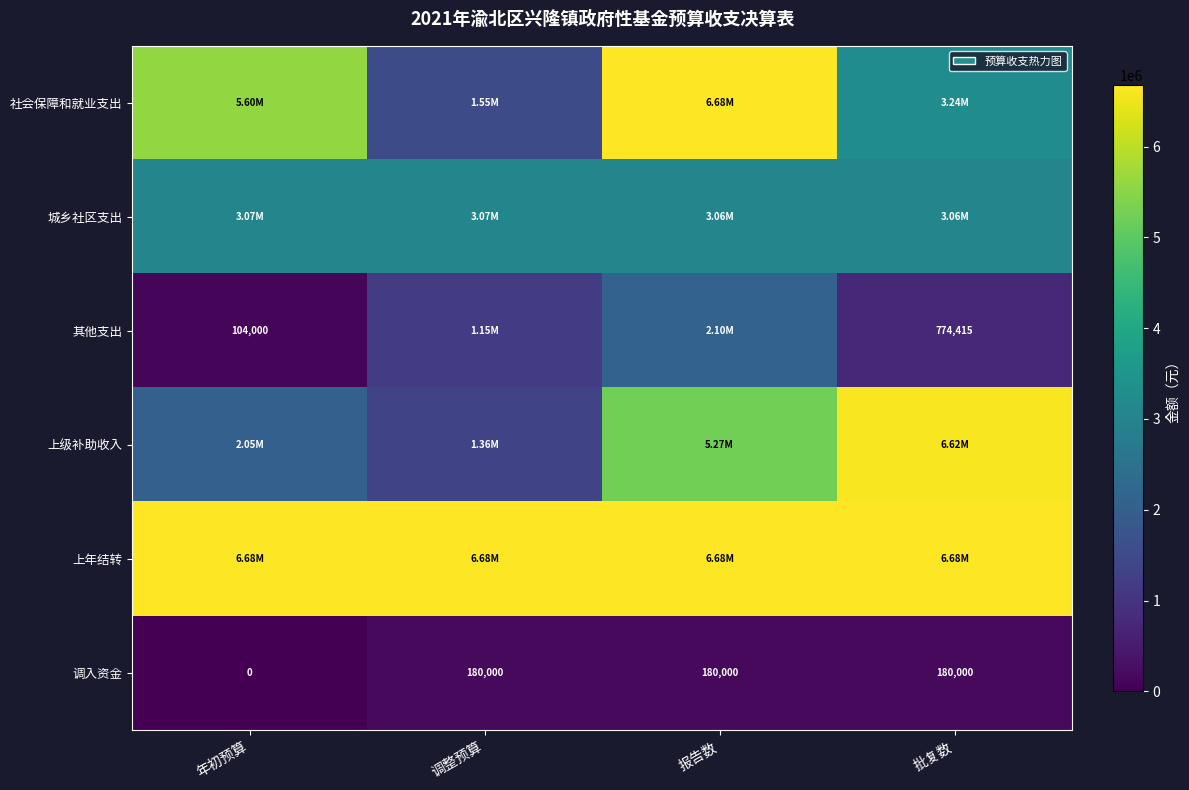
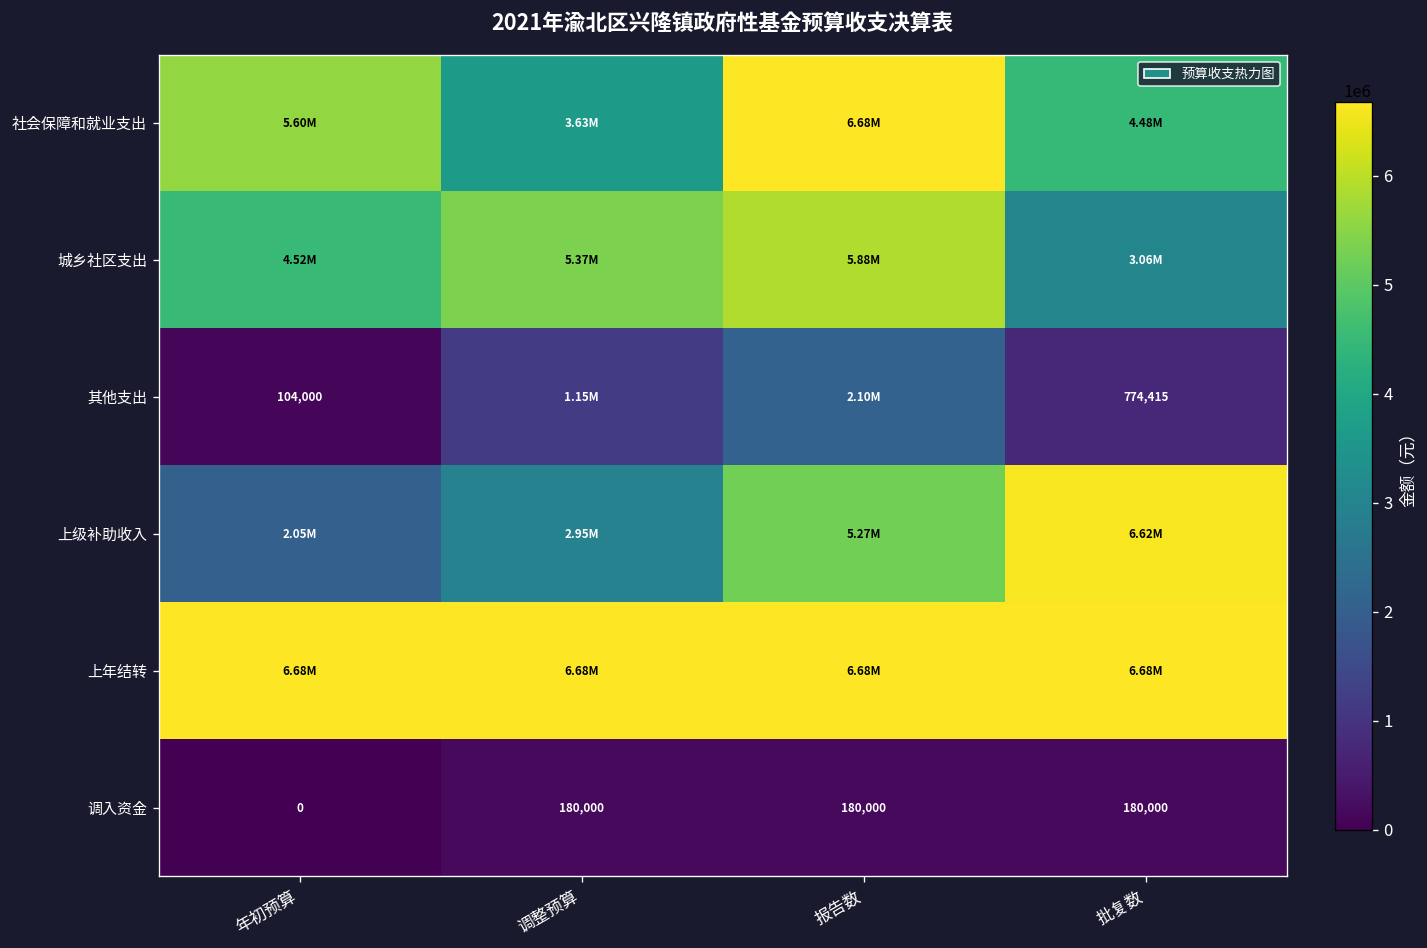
  {
    "社会保障和就业支出": {
      "年初预算": "5.60M",
-     "调整预算": "1.55M",
+     "调整预算": "3.63M",
      "报告数": "6.68M",
-     "批复数": "3.24M"
+     "批复数": "4.48M"
    },
    "城乡社区支出": {
-     "年初预算": "3.07M",
-     "调整预算": "3.07M",
-     "报告数": "3.06M",
+     "年初预算": "4.52M",
+     "调整预算": "5.37M",
+     "报告数": "5.88M",
      "批复数": "3.06M"
    },
    "其他支出": {
      "年初预算": "104,000",
      "调整预算": "1.15M",
      "报告数": "2.10M",
      "批复数": "774,415"
    },
    "上级补助收入": {
      "年初预算": "2.05M",
-     "调整预算": "1.36M",
+     "调整预算": "2.95M",
      "报告数": "5.27M",
      "批复数": "6.62M"
    },
    "上年结转": {
      "年初预算": "6.68M",
      "调整预算": "6.68M",
      "报告数": "6.68M",
      "批复数": "6.68M"
    },
    "调入资金": {
      "年初预算": "0",
      "调整预算": "180,000",
      "报告数": "180,000",
      "批复数": "180,000"
    }
  }
